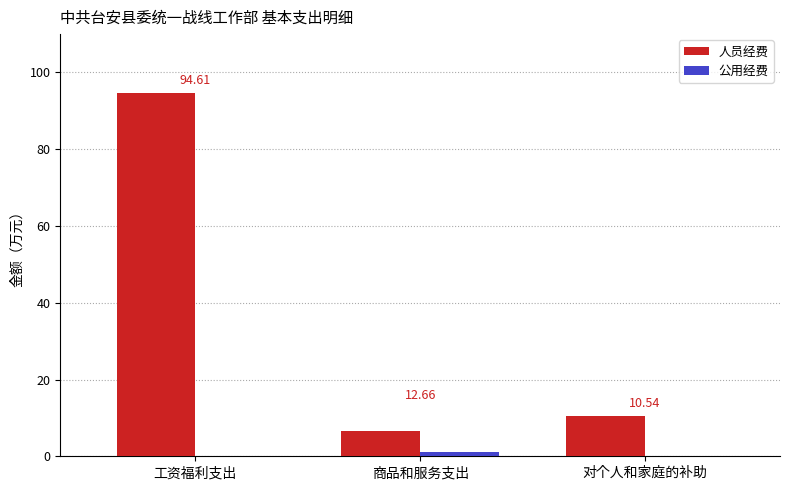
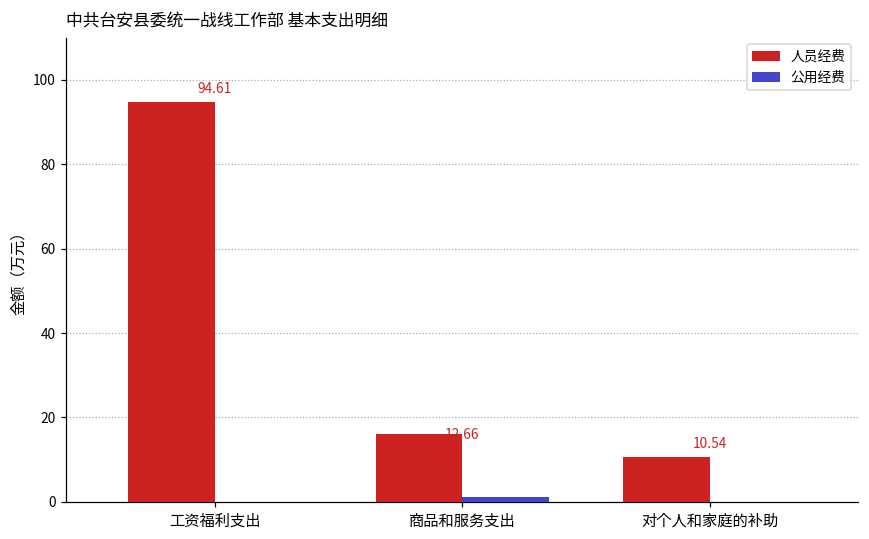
  {
    "人员经费": {
-     "商品和服务支出": 7
+     "商品和服务支出": 16
    },
    "公用经费": {
      "工资福利支出": 0,
      "商品和服务支出": 1,
      "对个人和家庭的补助": 0
    }
  }
